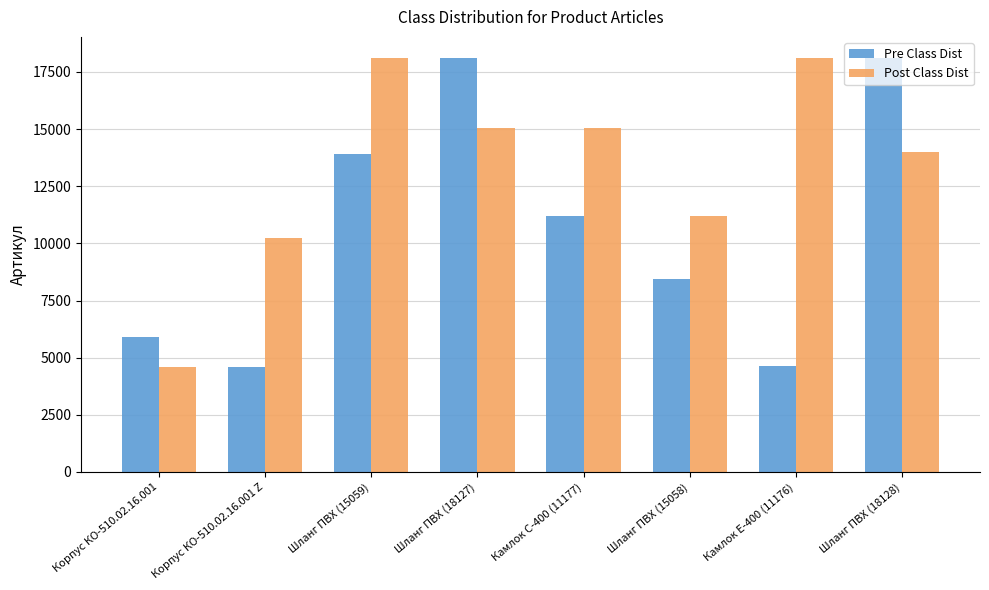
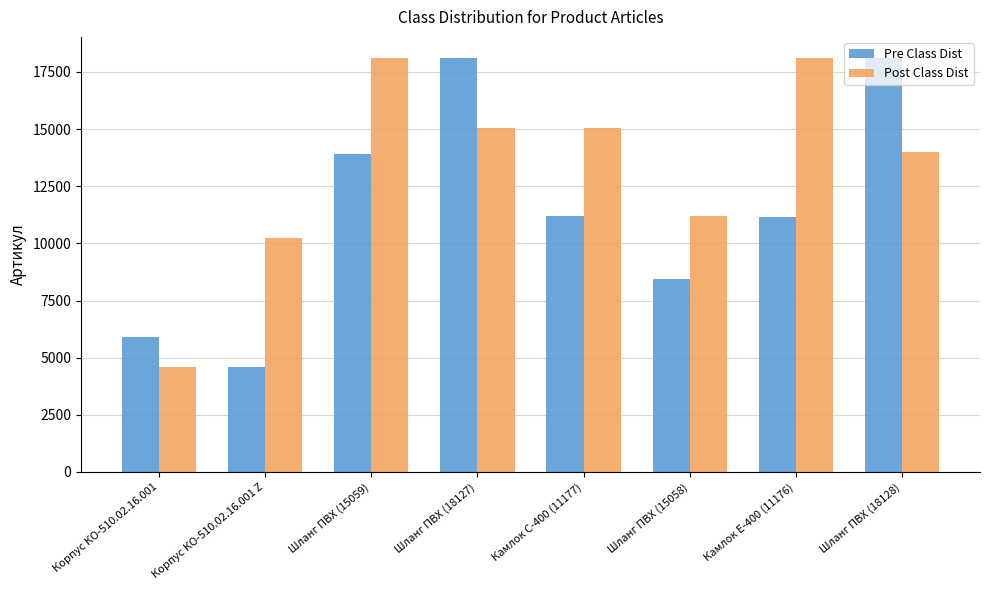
  {
    "Pre Class Dist": {
      "Корпус КО-510.02.16.001": 5900,
      "Корпус КО-510.02.16.001 Z": 4600,
      "Шланг ПВХ (15059)": 13900,
      "Шланг ПВХ (18127)": 18100,
      "Камлок С-400 (11177)": 11200,
      "Шланг ПВХ (15058)": 8400,
-     "Камлок Е-400 (11176)": 4600
+     "Камлок Е-400 (11176)": 11200
    },
    "Post Class Dist": {
      "Корпус КО-510.02.16.001": 4600,
      "Корпус КО-510.02.16.001 Z": 10300,
      "Шланг ПВХ (15059)": 18100,
      "Шланг ПВХ (18127)": 15100,
      "Камлок С-400 (11177)": 15100,
      "Шланг ПВХ (15058)": 11200,
      "Камлок Е-400 (11176)": 18100,
      "Шланг ПВХ (18128)": 14000
    }
  }
